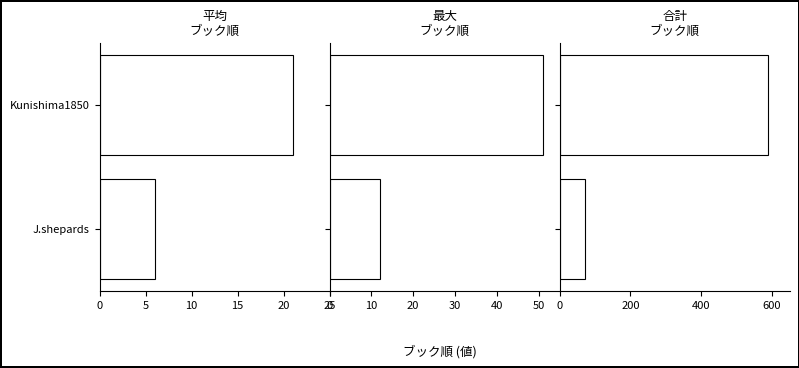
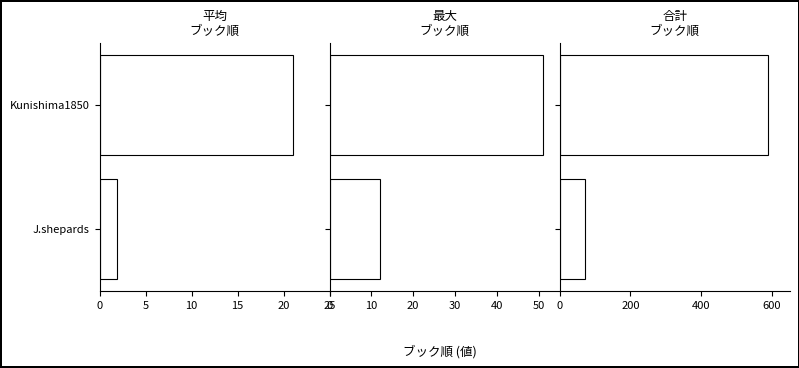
  {
    "平均 ブック順": {
      "Kunishima1850": 21,
-     "J.shepards": 6
+     "J.shepards": 2
    }
  }
